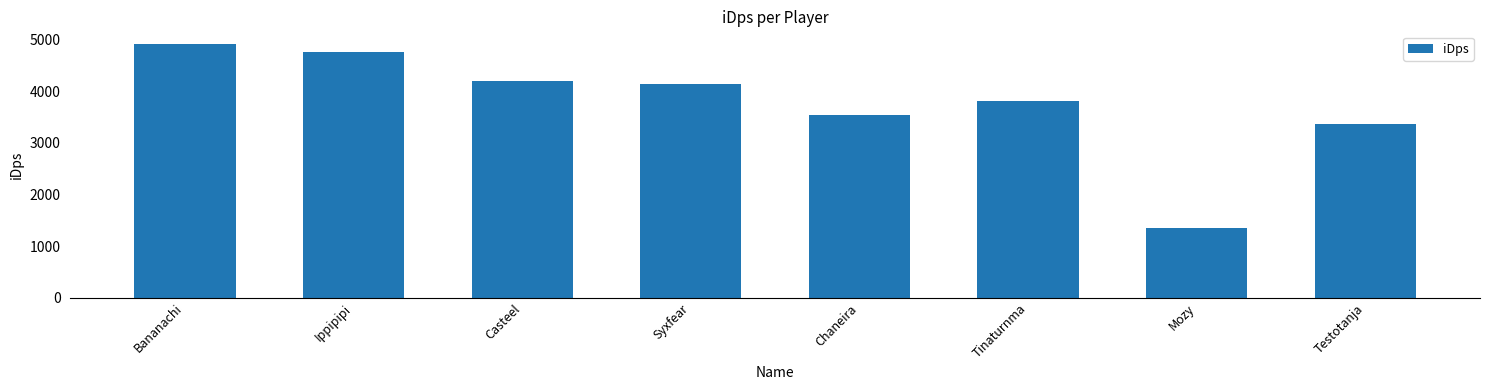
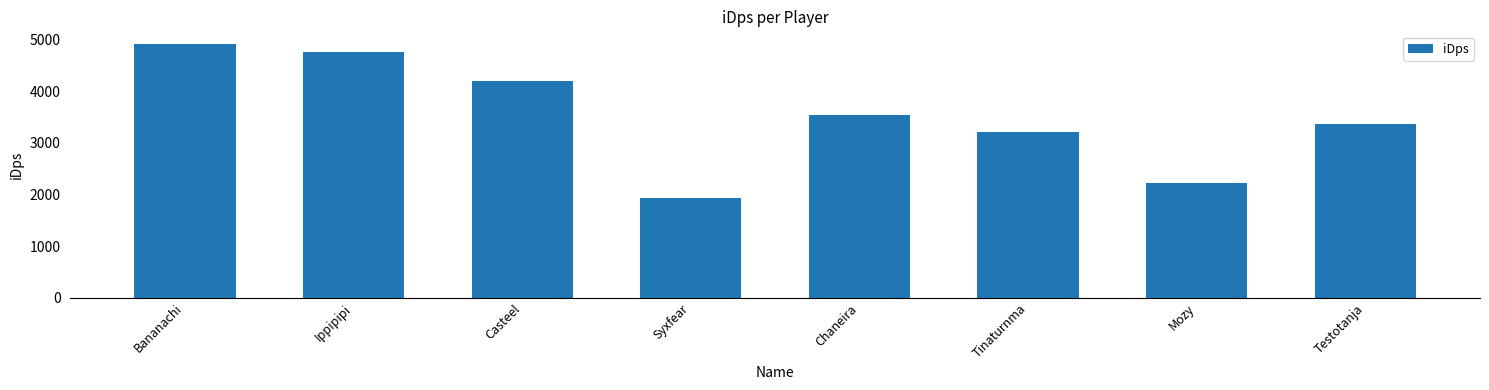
  {
    "Bananachi": 4900,
    "Ippipipi": 4800,
    "Casteel": 4200,
-   "Syxfear": 4100,
+   "Syxfear": 1900,
    "Chaneira": 3500,
-   "Tinaturnma": 3800,
-   "Mozy": 1400,
+   "Tinaturnma": 3200,
+   "Mozy": 2200,
    "Testotanja": 3400
  }
